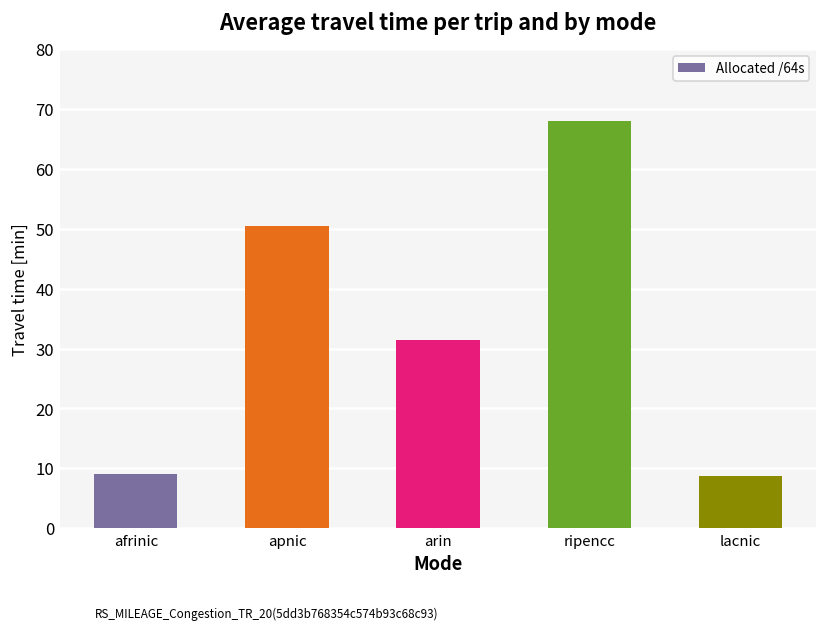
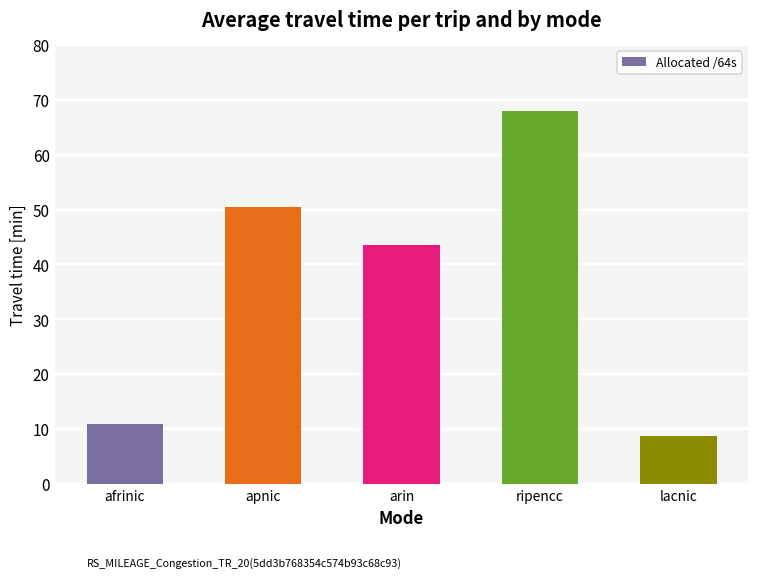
  {
-   "afrinic": 9,
+   "afrinic": 11,
    "apnic": 50,
-   "arin": 31,
+   "arin": 43,
    "ripencc": 68,
    "lacnic": 9
  }
